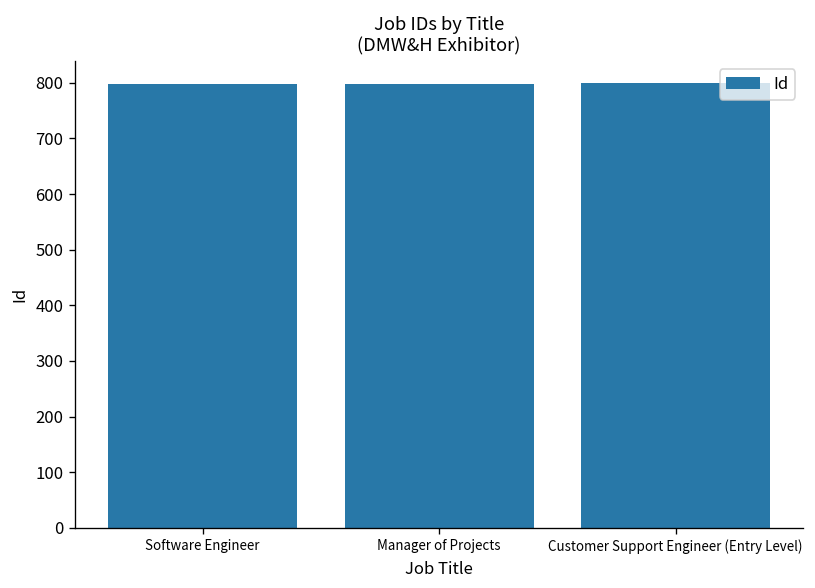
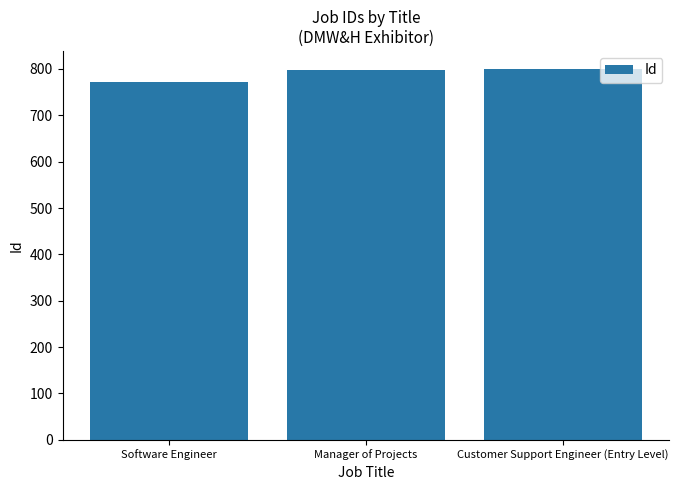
  {
-   "Software Engineer": 800,
+   "Software Engineer": 770,
    "Manager of Projects": 800,
    "Customer Support Engineer (Entry Level)": 800
  }
